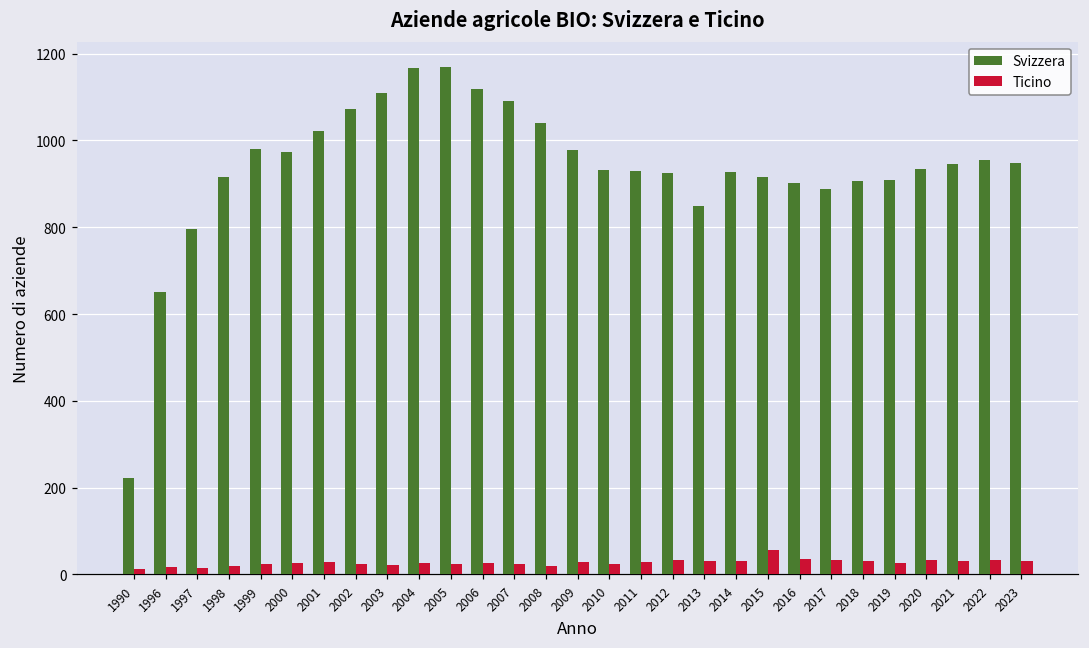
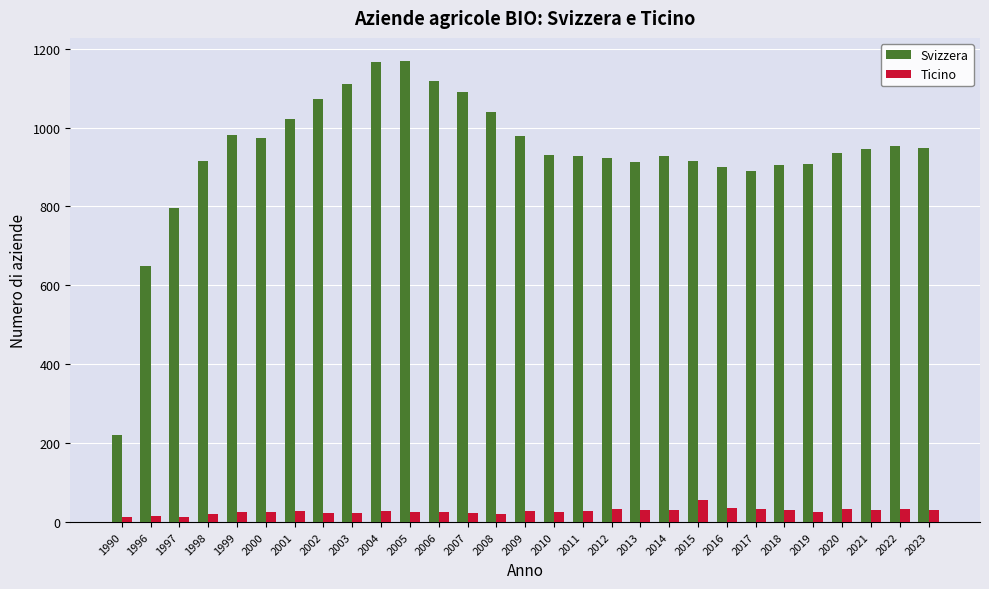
  {
    "Svizzera": {
      "1990": 220,
      "1996": 650,
      "1997": 800,
      "1998": 920,
      "1999": 980,
      "2000": 970,
      "2001": 1020,
      "2002": 1070,
      "2003": 1110,
      "2004": 1170,
      "2005": 1170,
      "2006": 1120,
      "2007": 1090,
      "2008": 1040,
      "2009": 980,
      "2010": 930,
      "2011": 930,
      "2012": 920,
-     "2013": 850,
+     "2013": 910,
      "2014": 930,
      "2015": 920,
      "2016": 900,
      "2017": 890,
      "2018": 910,
      "2019": 910,
      "2020": 940,
      "2021": 950,
      "2022": 950,
      "2023": 950
    },
    "Ticino": {
      "1990": 10,
      "1996": 20,
      "1997": 10,
      "1998": 20,
      "1999": 30,
      "2000": 30,
      "2001": 30,
      "2002": 20,
      "2003": 20,
      "2004": 30,
      "2005": 30,
      "2006": 30,
      "2007": 20,
      "2008": 20,
      "2009": 30,
      "2010": 30,
      "2011": 30,
      "2012": 30,
      "2013": 30,
      "2014": 30,
      "2015": 60,
      "2016": 40,
      "2017": 30,
      "2018": 30,
      "2019": 30,
      "2020": 30,
      "2021": 30,
      "2022": 30,
      "2023": 30
    }
  }
